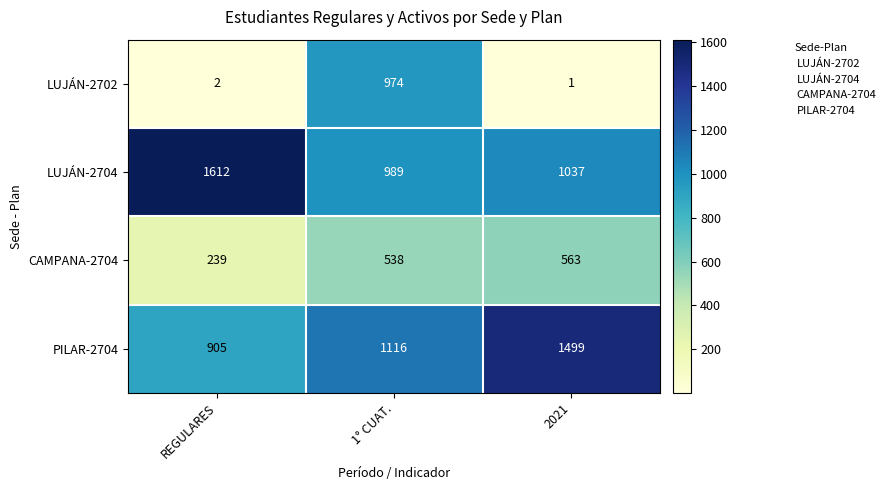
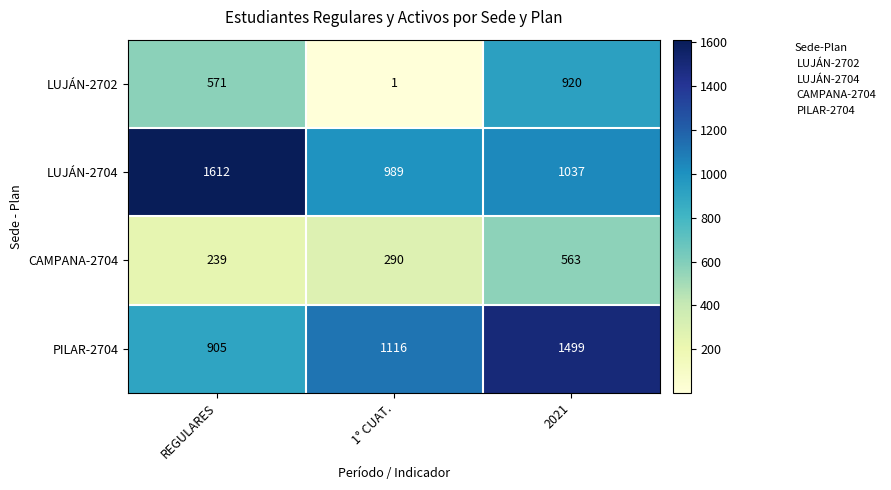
  {
    "LUJÁN-2702": {
-     "REGULARES": 2,
-     "1° CUAT.": 974,
-     "2021": 1
+     "REGULARES": 571,
+     "1° CUAT.": 1,
+     "2021": 920
    },
    "LUJÁN-2704": {
      "REGULARES": 1612,
      "1° CUAT.": 989,
      "2021": 1037
    },
    "CAMPANA-2704": {
      "REGULARES": 239,
-     "1° CUAT.": 538,
+     "1° CUAT.": 290,
      "2021": 563
    },
    "PILAR-2704": {
      "REGULARES": 905,
      "1° CUAT.": 1116,
      "2021": 1499
    }
  }
